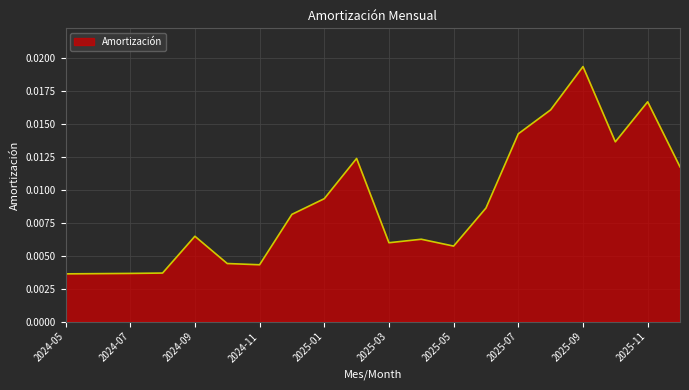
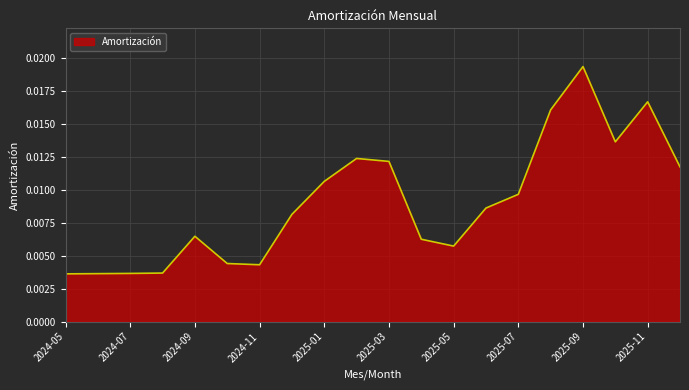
  {
    "2024-05": 0.0036,
    "2024-07": 0.0037,
    "2024-09": 0.0065,
    "2024-11": 0.0043,
-   "2025-01": 0.0093,
-   "2025-03": 0.0060,
+   "2025-01": 0.0107,
+   "2025-03": 0.0122,
    "2025-05": 0.0057,
-   "2025-07": 0.0143,
+   "2025-07": 0.0097,
    "2025-09": 0.0194,
    "2025-11": 0.0167
  }
